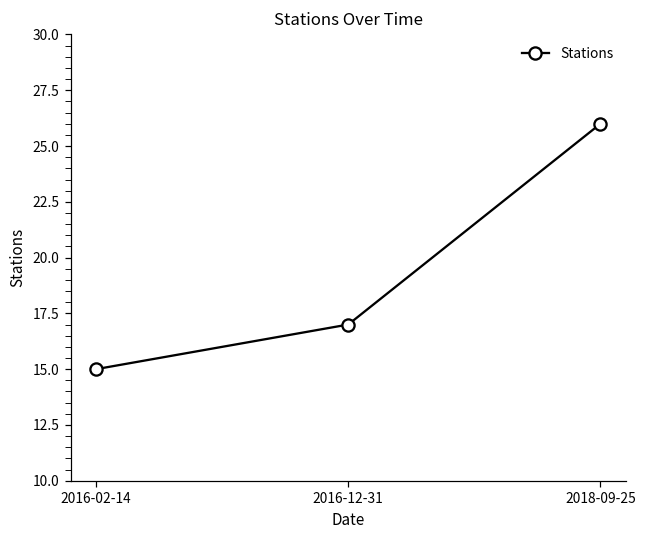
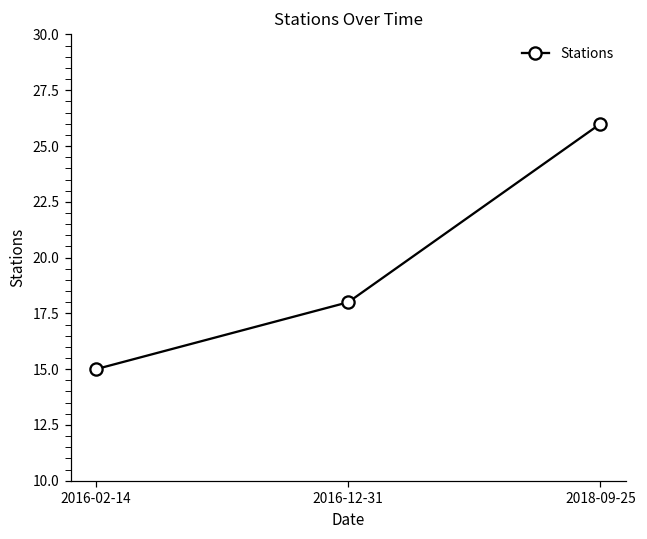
  {
    "2016-02-14": 15,
-   "2016-12-31": 17,
+   "2016-12-31": 18,
    "2018-09-25": 26
  }
